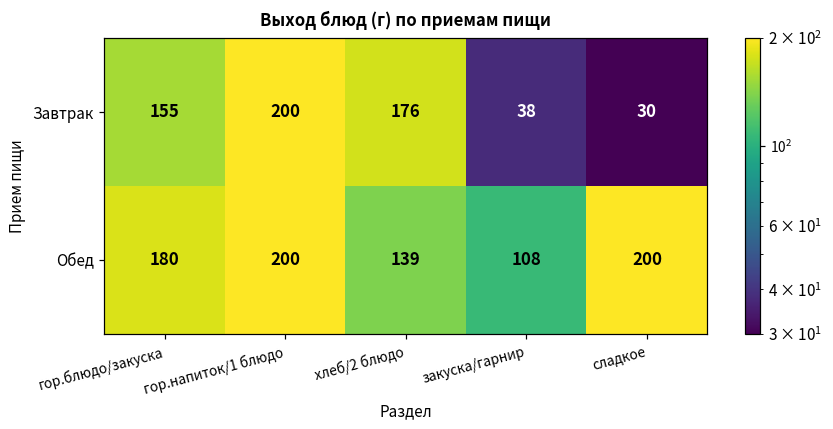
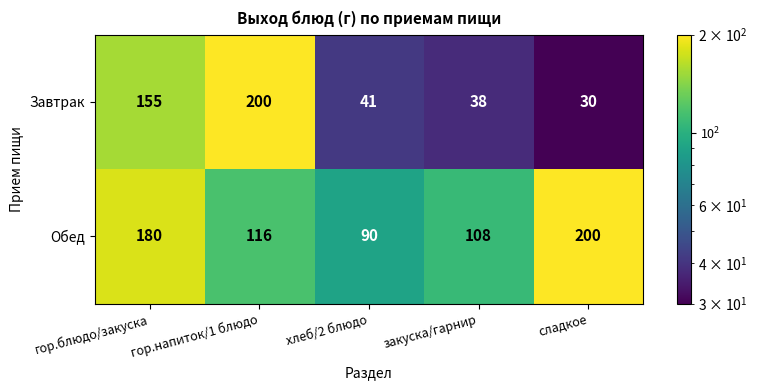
  {
    "Завтрак": {
      "гор.блюдо/закуска": 155,
      "гор.напиток/1 блюдо": 200,
-     "хлеб/2 блюдо": 176,
+     "хлеб/2 блюдо": 41,
      "закуска/гарнир": 38,
      "сладкое": 30
    },
    "Обед": {
      "гор.блюдо/закуска": 180,
-     "гор.напиток/1 блюдо": 200,
-     "хлеб/2 блюдо": 139,
+     "гор.напиток/1 блюдо": 116,
+     "хлеб/2 блюдо": 90,
      "закуска/гарнир": 108,
      "сладкое": 200
    }
  }
